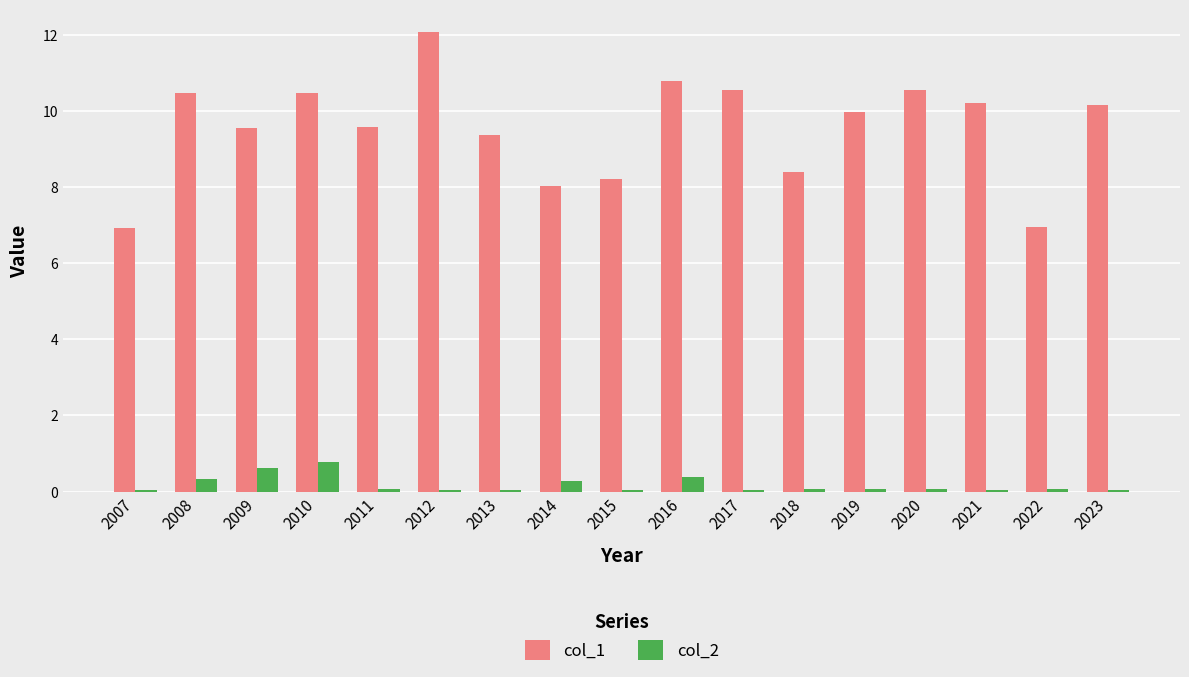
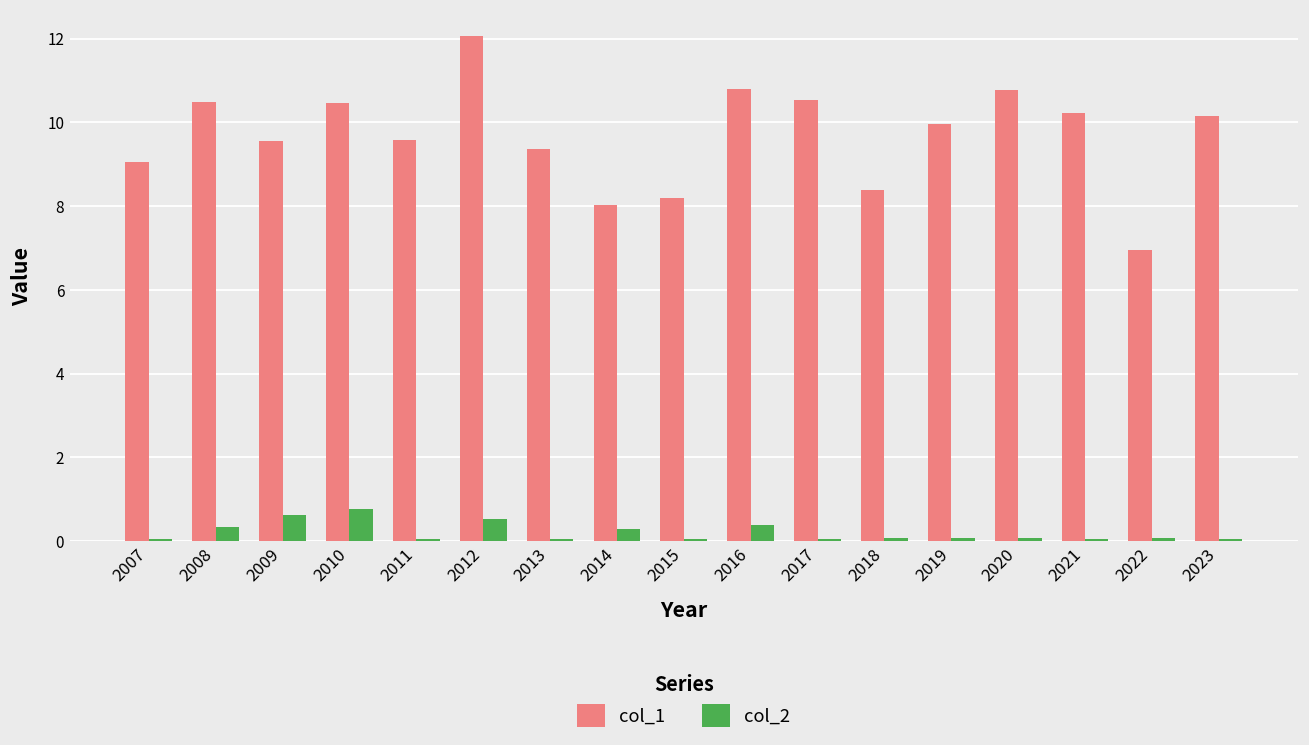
  {
    "col_1": {
-     "2007": 6.9,
+     "2007": 9.0,
      "2008": 10.5,
      "2009": 9.5,
      "2010": 10.5,
      "2011": 9.6,
      "2012": 12.1,
      "2013": 9.4,
      "2014": 8.0,
      "2015": 8.2,
      "2016": 10.8,
      "2017": 10.5,
      "2018": 8.4,
      "2019": 10.0,
-     "2020": 10.5,
+     "2020": 10.8,
      "2021": 10.2,
      "2022": 7.0,
      "2023": 10.1
    },
    "col_2": {
      "2008": 0.3,
      "2009": 0.6,
      "2010": 0.8,
-     "2012": 0.0,
+     "2012": 0.5,
      "2014": 0.3,
      "2016": 0.4,
      "2018": 0.1,
      "2019": 0.1,
      "2020": 0.1
    }
  }
